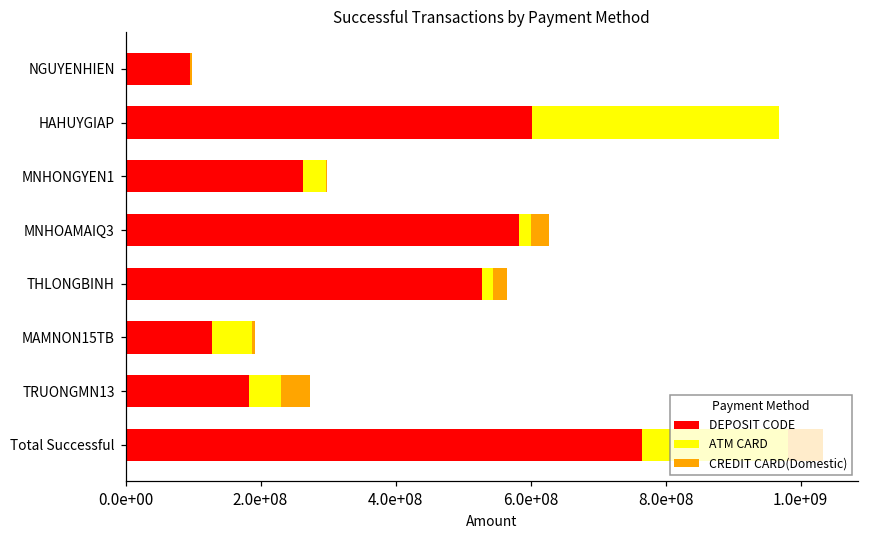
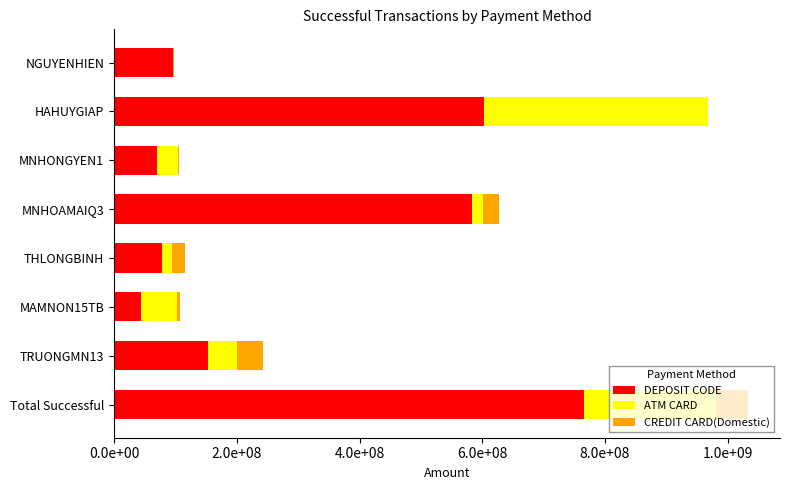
  {
    "DEPOSIT CODE": {
      "NGUYENHIEN": 100000000,
      "HAHUYGIAP": 600000000,
-     "MNHONGYEN1": 260000000,
+     "MNHONGYEN1": 70000000,
      "MNHOAMAIQ3": 580000000,
-     "THLONGBINH": 530000000,
-     "MAMNON15TB": 130000000,
-     "TRUONGMN13": 180000000,
+     "THLONGBINH": 80000000,
+     "MAMNON15TB": 40000000,
+     "TRUONGMN13": 150000000,
      "Total Successful": 770000000
    },
    "ATM CARD": {
      "NGUYENHIEN": 0,
      "HAHUYGIAP": 360000000,
      "MNHONGYEN1": 30000000,
      "MNHOAMAIQ3": 20000000,
      "THLONGBINH": 20000000,
      "MAMNON15TB": 60000000,
      "TRUONGMN13": 50000000
    },
    "CREDIT CARD(Domestic)": {
      "HAHUYGIAP": 0,
      "MNHOAMAIQ3": 30000000,
      "THLONGBINH": 20000000,
      "MAMNON15TB": 10000000,
      "TRUONGMN13": 40000000
    }
  }
